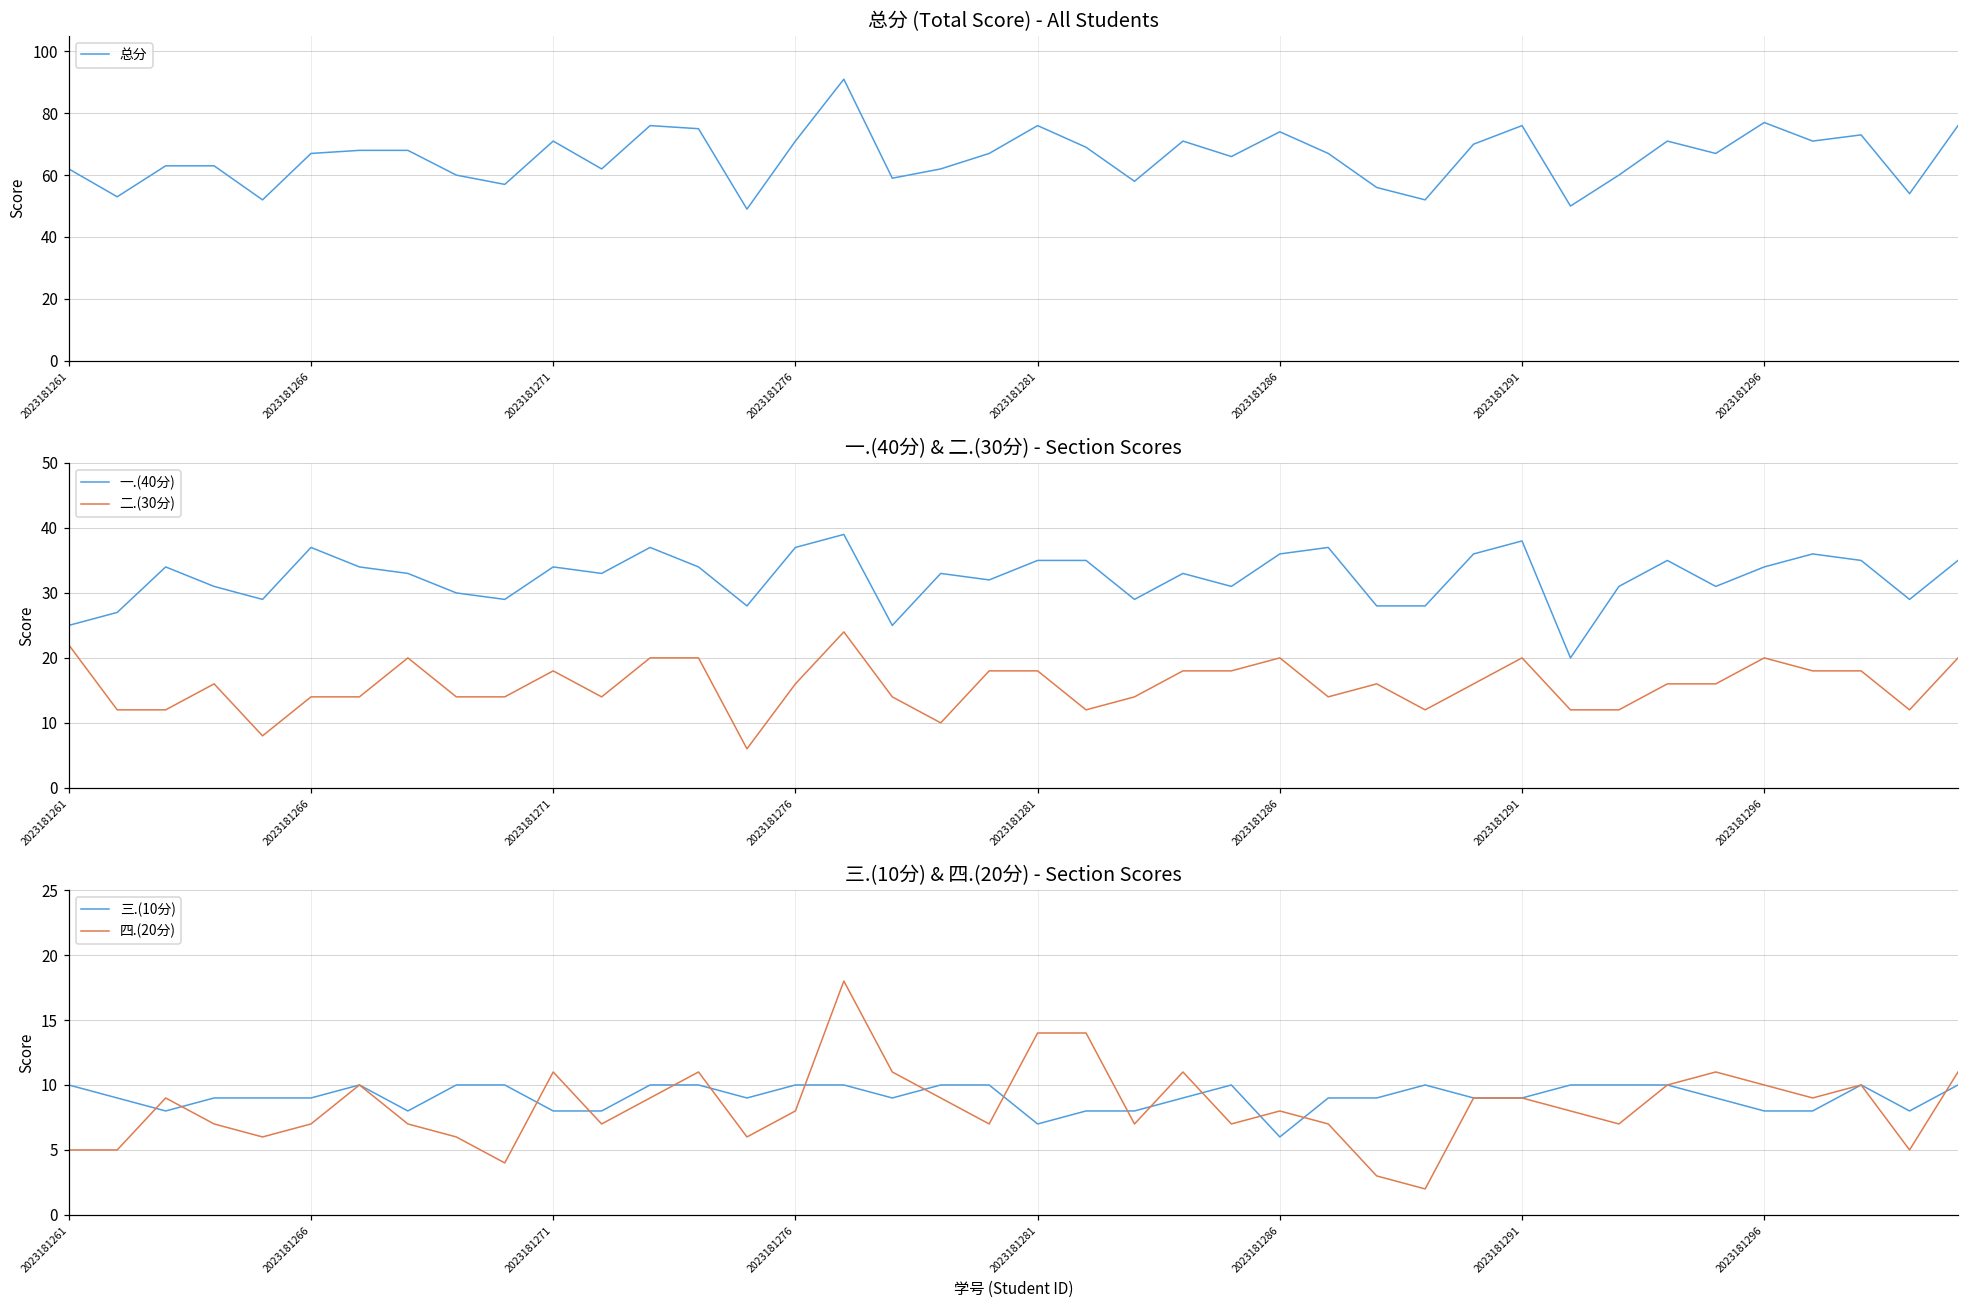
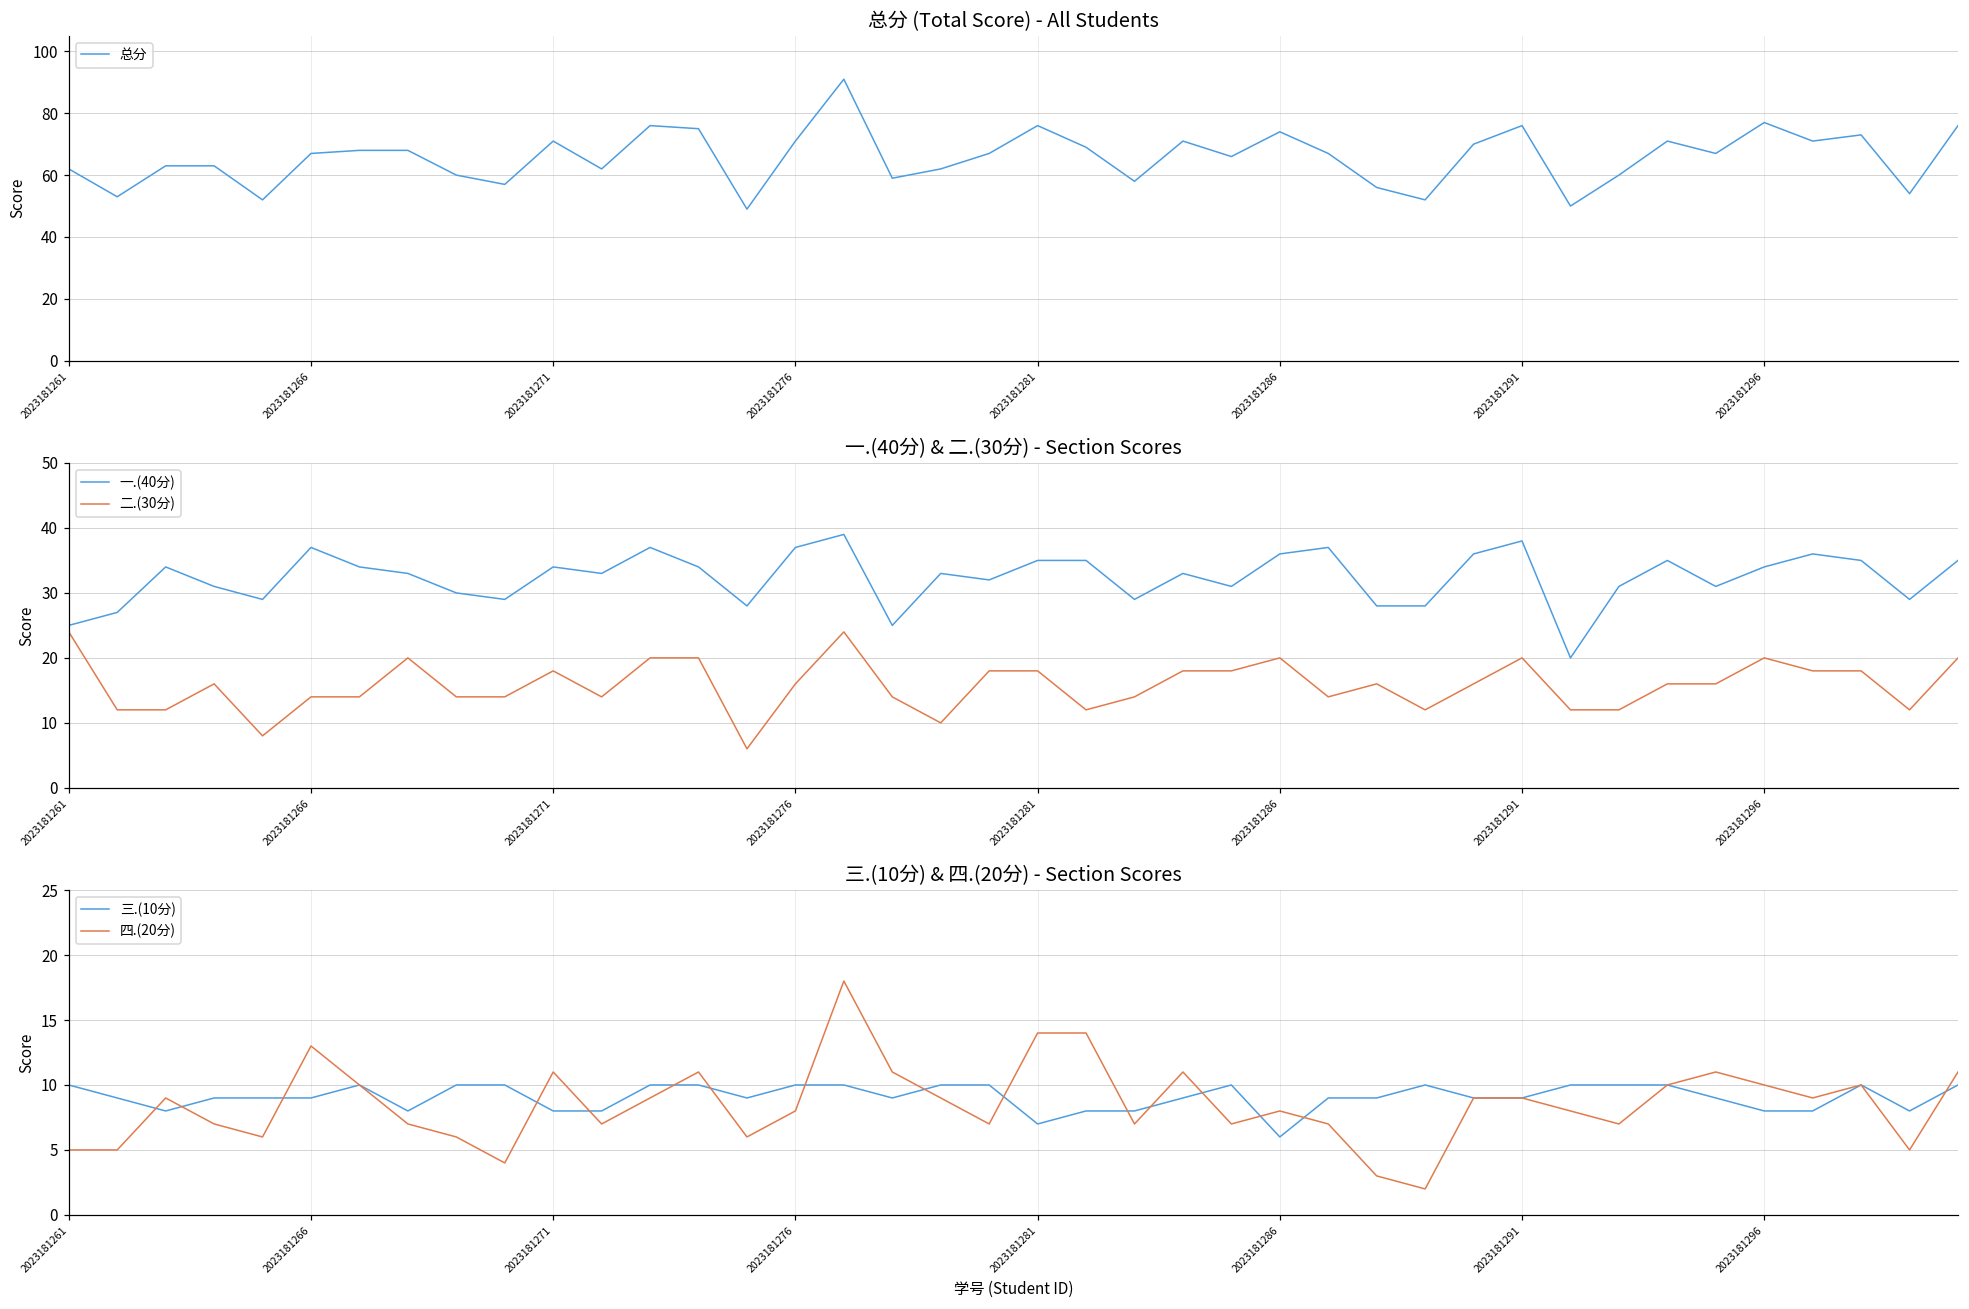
  {
    "总分 (Total Score) - All Students": {
      "2023181261": 62,
      "2023181266": 67,
      "2023181271": 71,
      "2023181276": 71,
      "2023181281": 76,
      "2023181286": 74,
      "2023181291": 76,
      "2023181296": 77
    },
    "一.(40分) & 二.(30分) - Section Scores": {
      "一.(40分)": {
        "2023181261": 25,
        "2023181266": 37,
        "2023181271": 34,
        "2023181276": 37,
        "2023181281": 35,
        "2023181286": 36,
        "2023181291": 38,
        "2023181296": 34
      },
      "二.(30分)": {
-       "2023181261": 22,
+       "2023181261": 24,
        "2023181266": 14,
        "2023181271": 18,
        "2023181276": 16,
        "2023181281": 18,
        "2023181286": 20,
        "2023181291": 20,
        "2023181296": 20
      }
    },
    "三.(10分) & 四.(20分) - Section Scores": {
      "三.(10分)": {
        "2023181261": 10,
        "2023181266": 9,
        "2023181271": 8,
        "2023181276": 10,
        "2023181281": 7,
        "2023181286": 6,
        "2023181296": 8
      },
      "四.(20分)": {
        "2023181261": 5,
-       "2023181266": 7,
+       "2023181266": 13,
        "2023181271": 11,
        "2023181276": 8,
        "2023181281": 14,
        "2023181286": 8,
        "2023181296": 10
      }
    }
  }
